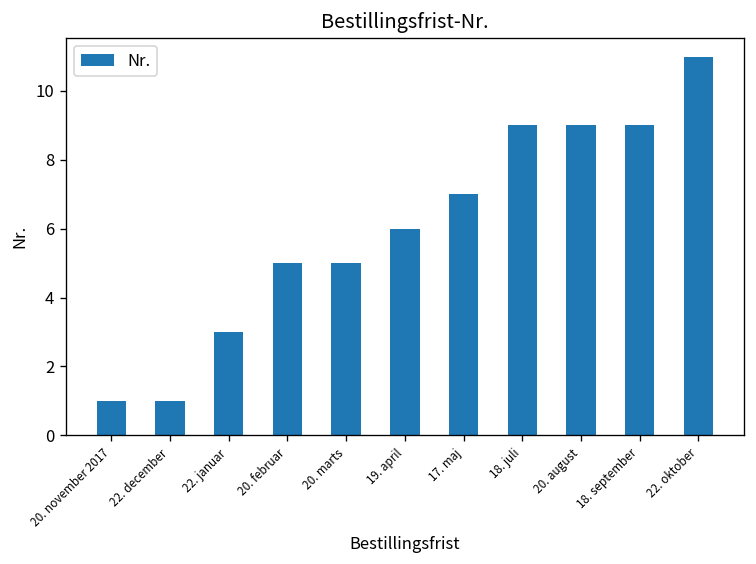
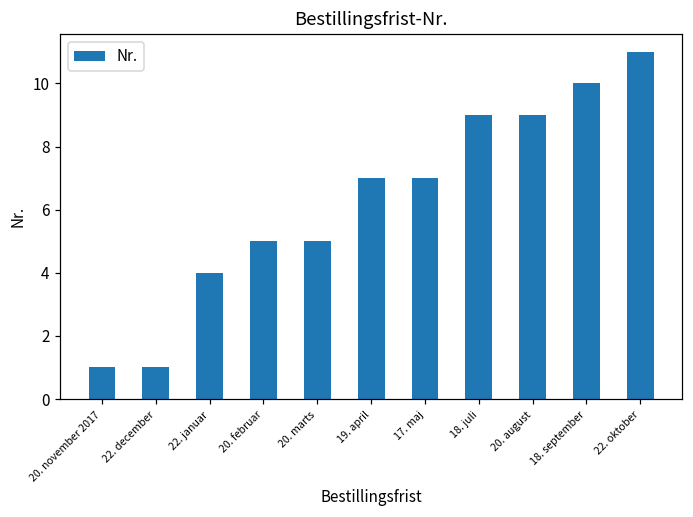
  {
    "20. november 2017": 1,
    "22. december": 1,
-   "22. januar": 3,
+   "22. januar": 4,
    "20. februar": 5,
    "20. marts": 5,
-   "19. april": 6,
+   "19. april": 7,
    "17. maj": 7,
    "18. juli": 9,
    "20. august": 9,
-   "18. september": 9,
+   "18. september": 10,
    "22. oktober": 11
  }
